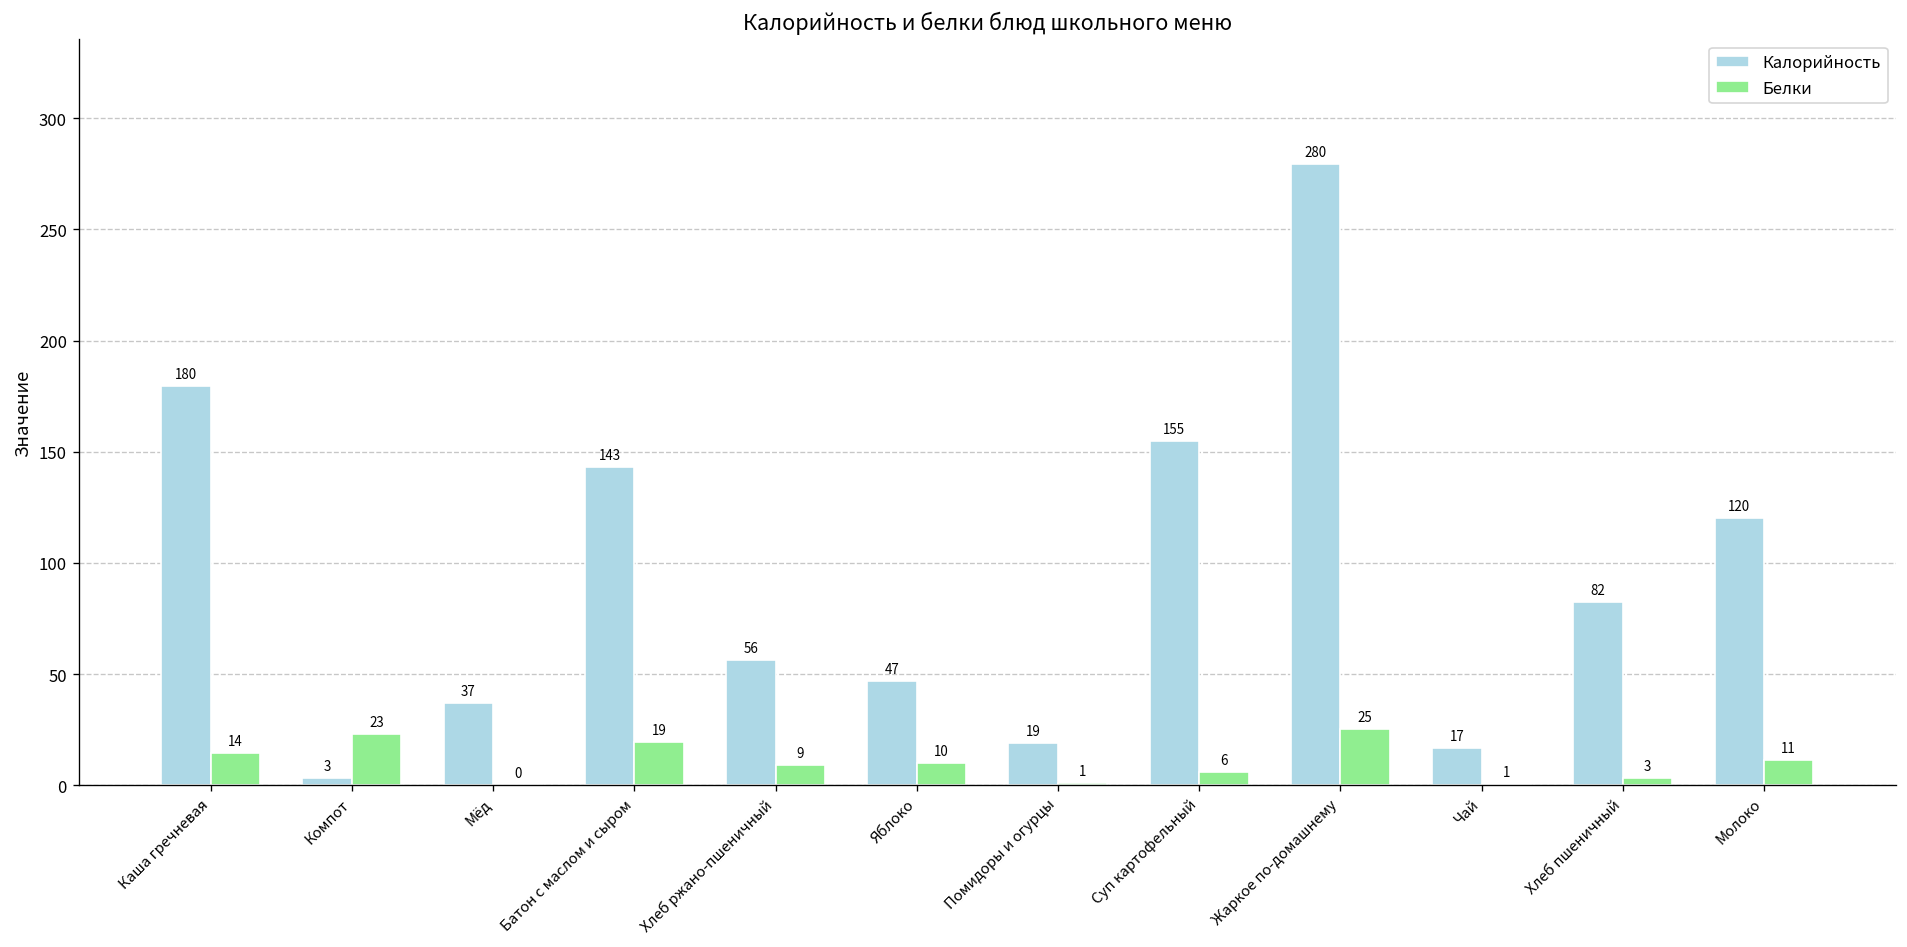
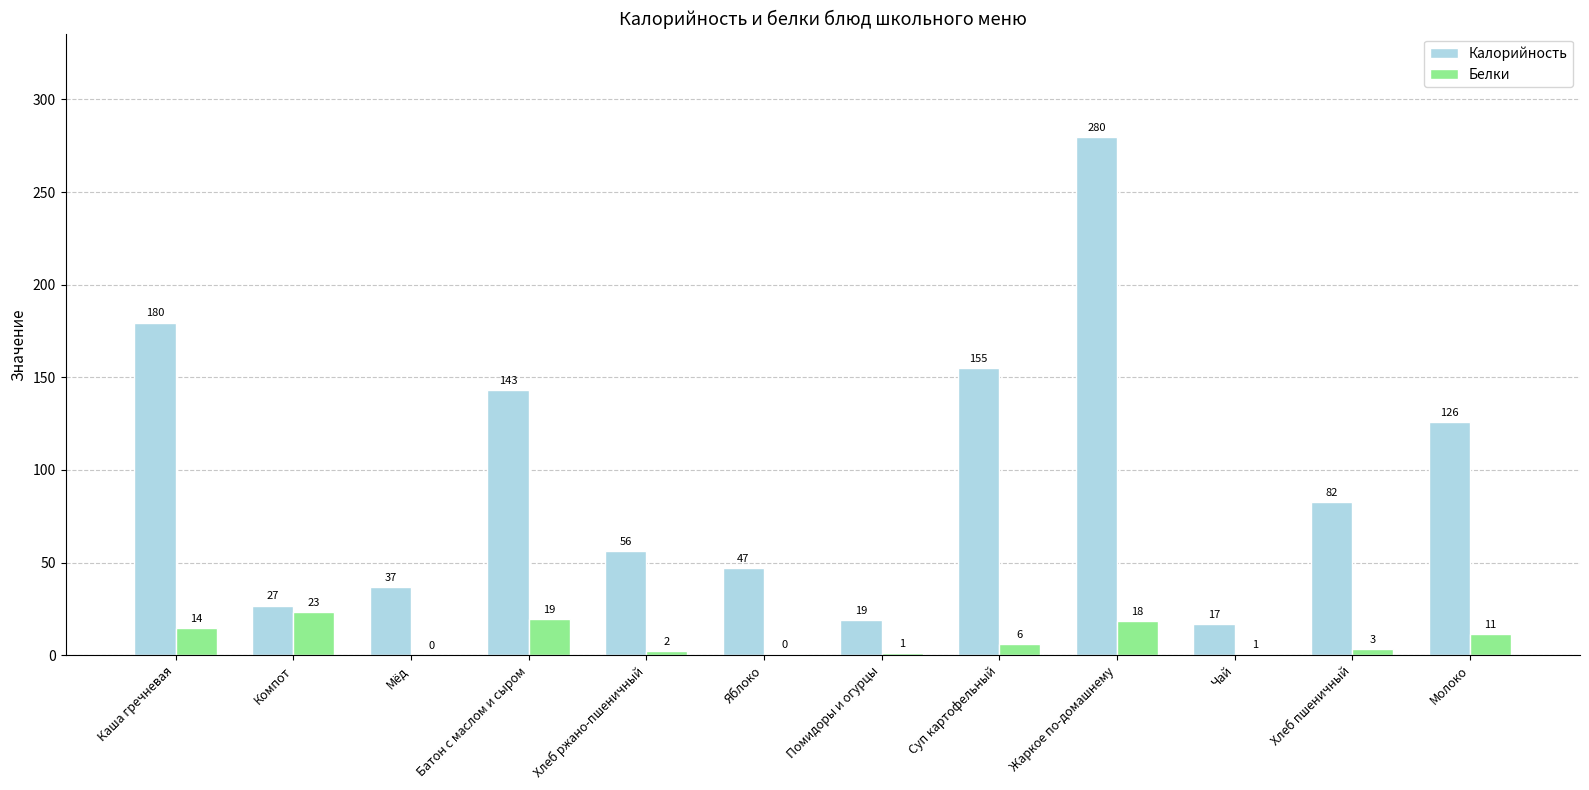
  {
    "Калорийность": {
      "Каша гречневая": 180,
-     "Компот": 3,
+     "Компот": 27,
      "Мёд": 37,
      "Батон с маслом и сыром": 143,
      "Хлеб ржано-пшеничный": 56,
      "Яблоко": 47,
      "Помидоры и огурцы": 19,
      "Суп картофельный": 155,
      "Жаркое по-домашнему": 280,
      "Чай": 17,
      "Хлеб пшеничный": 82,
-     "Молоко": 120
+     "Молоко": 126
    },
    "Белки": {
      "Каша гречневая": 14,
      "Компот": 23,
      "Мёд": 0,
      "Батон с маслом и сыром": 19,
-     "Хлеб ржано-пшеничный": 9,
-     "Яблоко": 10,
+     "Хлеб ржано-пшеничный": 2,
+     "Яблоко": 0,
      "Помидоры и огурцы": 1,
      "Суп картофельный": 6,
-     "Жаркое по-домашнему": 25,
+     "Жаркое по-домашнему": 18,
      "Чай": 1,
      "Хлеб пшеничный": 3,
      "Молоко": 11
    }
  }
